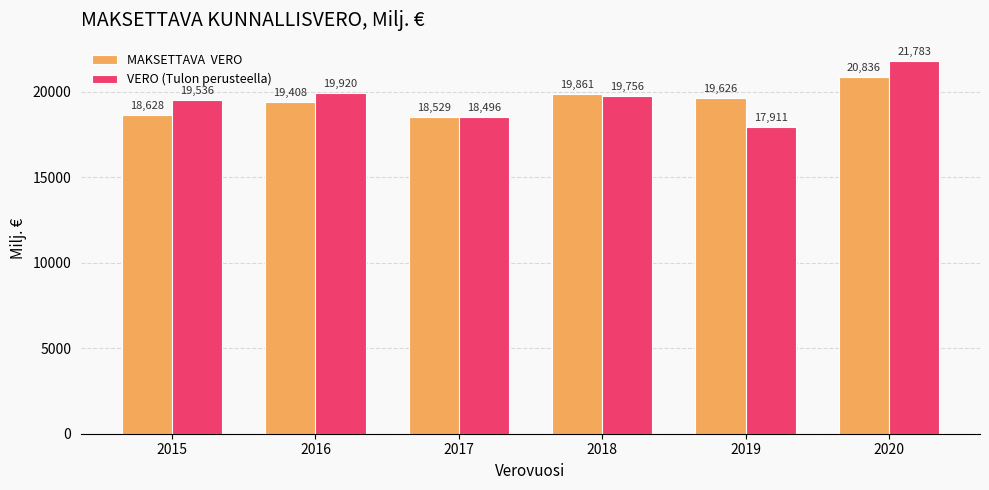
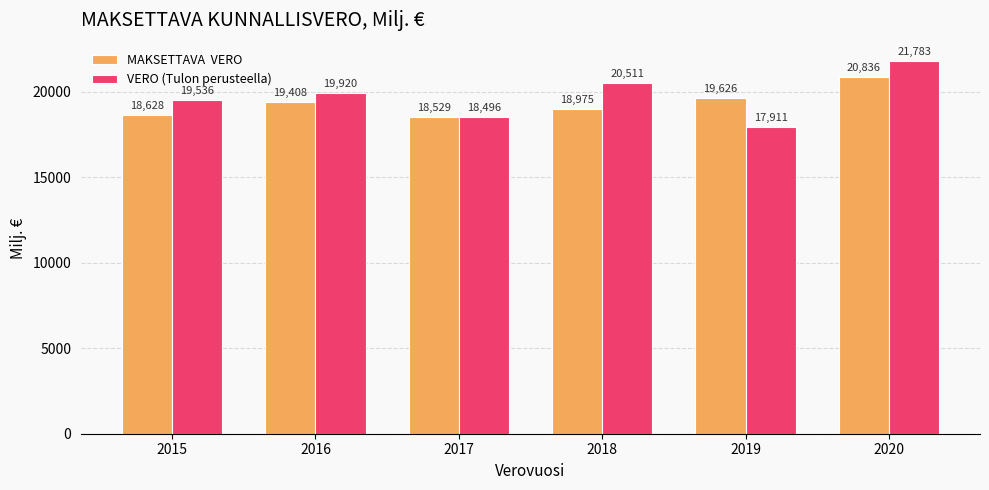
  {
    "MAKSETTAVA VERO": {
      "2015": "18,628",
      "2016": "19,408",
      "2017": "18,529",
-     "2018": "19,861",
+     "2018": "18,975",
      "2019": "19,626",
      "2020": "20,836"
    },
    "VERO (Tulon perusteella)": {
      "2015": "19,536",
      "2016": "19,920",
      "2017": "18,496",
-     "2018": "19,756",
+     "2018": "20,511",
      "2019": "17,911",
      "2020": "21,783"
    }
  }
